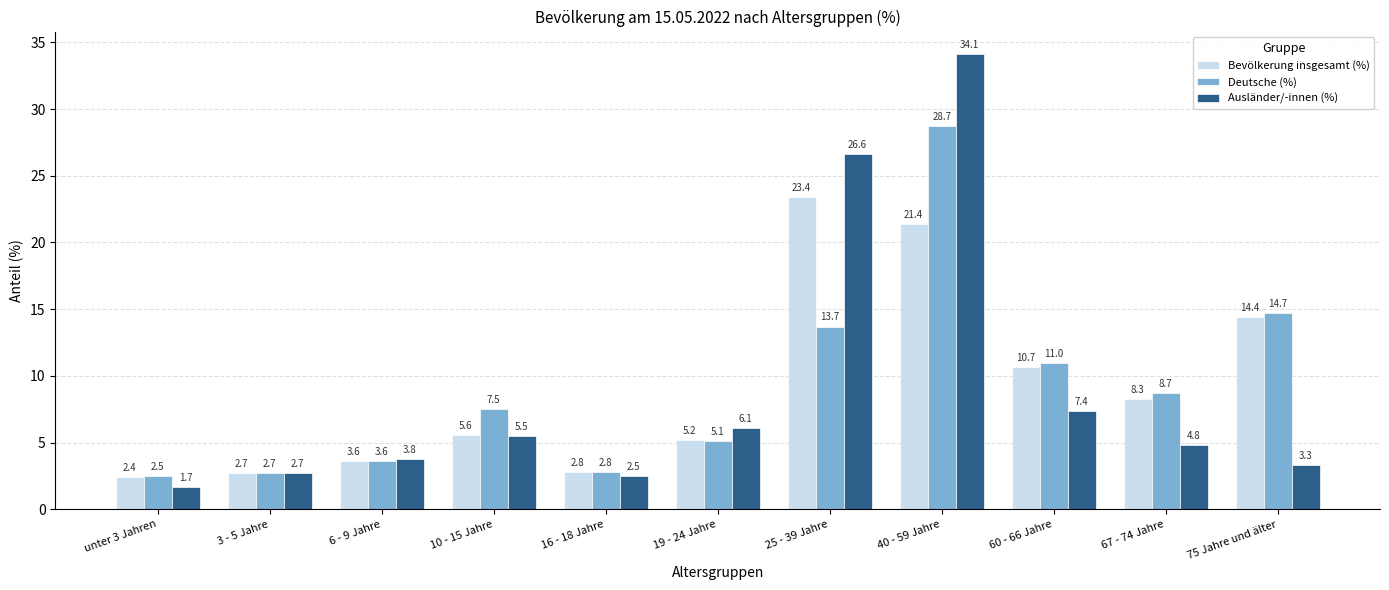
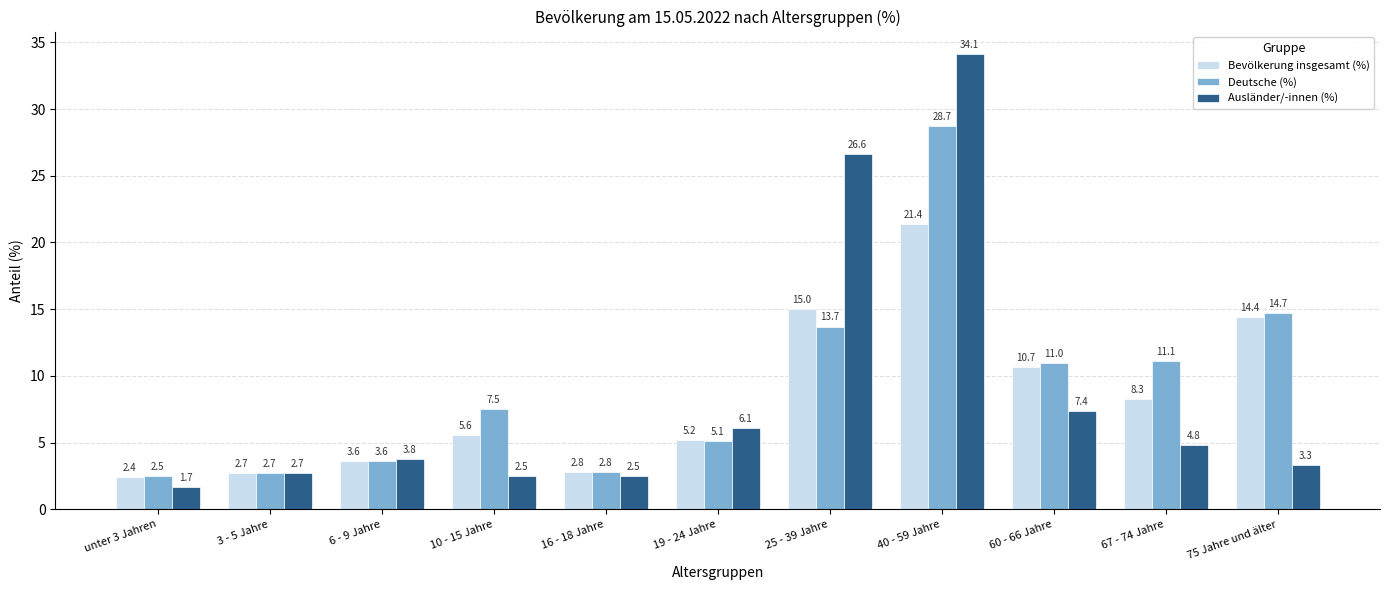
  {
    "Bevölkerung insgesamt (%)": {
      "unter 3 Jahren": 2.4,
      "3 - 5 Jahre": 2.7,
      "6 - 9 Jahre": 3.6,
      "10 - 15 Jahre": 5.6,
      "16 - 18 Jahre": 2.8,
      "19 - 24 Jahre": 5.2,
-     "25 - 39 Jahre": 23.4,
+     "25 - 39 Jahre": 15.0,
      "40 - 59 Jahre": 21.4,
      "60 - 66 Jahre": 10.7,
      "67 - 74 Jahre": 8.3,
      "75 Jahre und älter": 14.4
    },
    "Deutsche (%)": {
      "unter 3 Jahren": 2.5,
      "3 - 5 Jahre": 2.7,
      "6 - 9 Jahre": 3.6,
      "10 - 15 Jahre": 7.5,
      "16 - 18 Jahre": 2.8,
      "19 - 24 Jahre": 5.1,
      "25 - 39 Jahre": 13.7,
      "40 - 59 Jahre": 28.7,
      "60 - 66 Jahre": 11.0,
-     "67 - 74 Jahre": 8.7,
+     "67 - 74 Jahre": 11.1,
      "75 Jahre und älter": 14.7
    },
    "Ausländer/-innen (%)": {
      "unter 3 Jahren": 1.7,
      "3 - 5 Jahre": 2.7,
      "6 - 9 Jahre": 3.8,
-     "10 - 15 Jahre": 5.5,
+     "10 - 15 Jahre": 2.5,
      "16 - 18 Jahre": 2.5,
      "19 - 24 Jahre": 6.1,
      "25 - 39 Jahre": 26.6,
      "40 - 59 Jahre": 34.1,
      "60 - 66 Jahre": 7.4,
      "67 - 74 Jahre": 4.8,
      "75 Jahre und älter": 3.3
    }
  }
